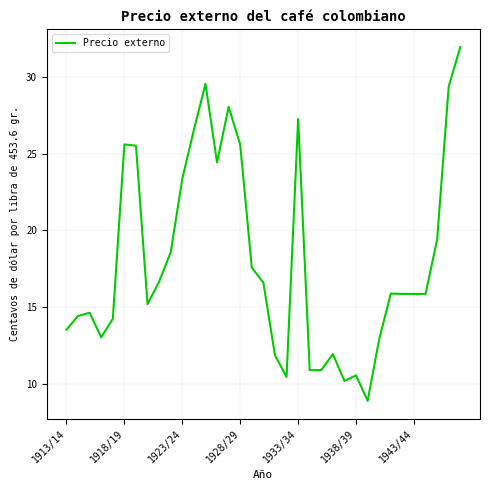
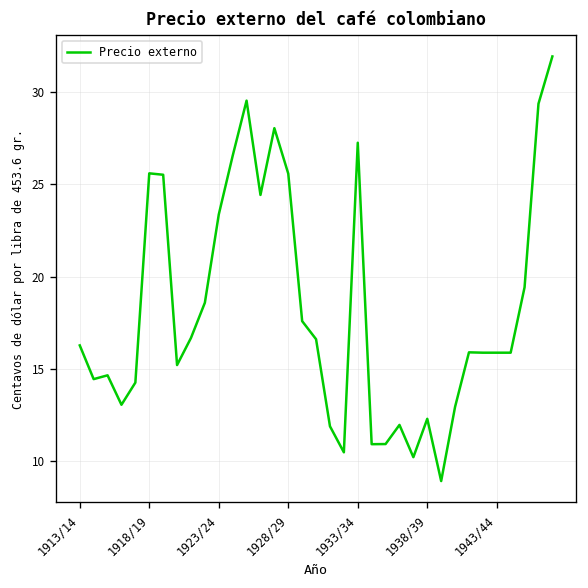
  {
-   "1913/14": 13.5,
+   "1913/14": 16.3,
    "1918/19": 25.6,
    "1923/24": 23.4,
    "1928/29": 25.6,
    "1933/34": 27.3,
-   "1938/39": 10.6,
+   "1938/39": 12.3,
    "1943/44": 15.9
  }
